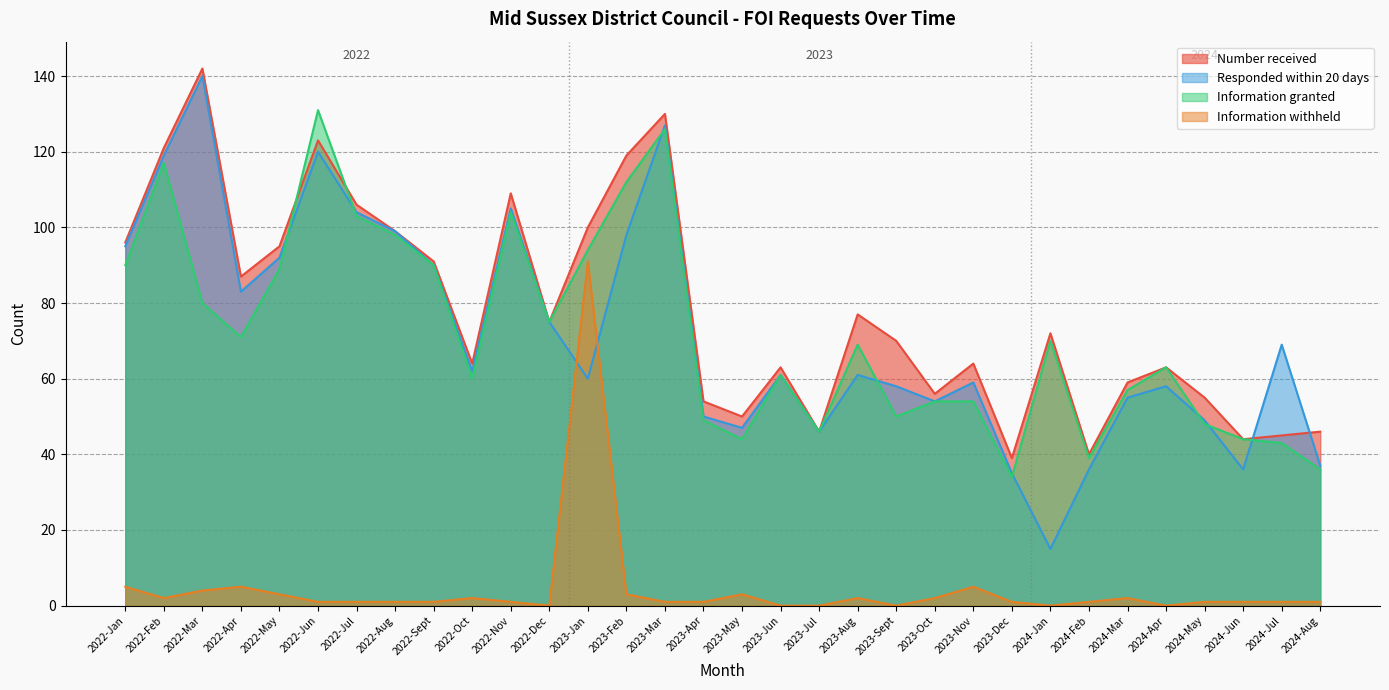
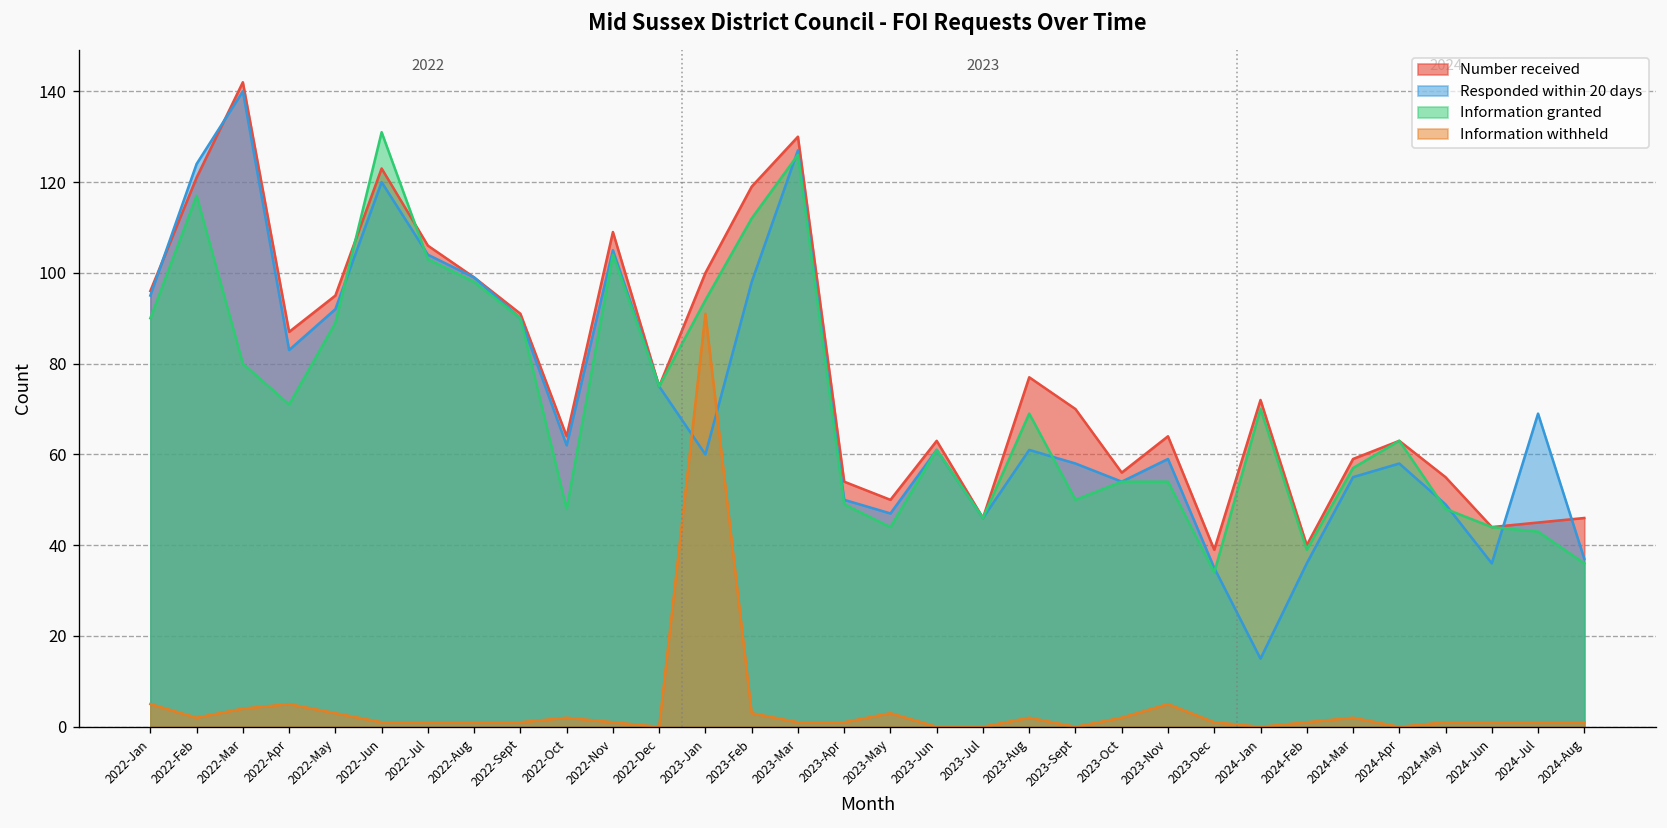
  {
    "Responded within 20 days": {
      "2022-Jan": 95,
-     "2022-Feb": 119,
+     "2022-Feb": 124,
      "2022-Mar": 140,
      "2022-Apr": 83,
      "2022-May": 92,
      "2022-Jun": 120,
      "2022-Jul": 104,
      "2022-Oct": 62,
      "2022-Nov": 105,
      "2023-Jan": 60,
      "2023-Feb": 98,
      "2023-Mar": 127,
      "2023-Apr": 50,
      "2023-May": 47,
      "2023-Aug": 61,
      "2023-Sept": 58,
      "2023-Nov": 59,
      "2023-Dec": 35,
      "2024-Jan": 15,
      "2024-Feb": 36,
      "2024-Mar": 55,
      "2024-Apr": 58,
      "2024-May": 49,
      "2024-Jun": 36,
      "2024-Jul": 69,
      "2024-Aug": 37
    },
    "Information granted": {
      "2022-Jan": 90,
      "2022-Feb": 117,
      "2022-Mar": 80,
      "2022-Apr": 71,
      "2022-May": 89,
      "2022-Jun": 131,
      "2022-Jul": 103,
      "2022-Aug": 98,
-     "2022-Oct": 60,
+     "2022-Oct": 48,
      "2022-Nov": 104,
      "2023-Jan": 94,
      "2023-Feb": 112,
      "2023-Mar": 126,
      "2023-Apr": 49,
      "2023-May": 44,
      "2023-Aug": 69,
      "2023-Sept": 50,
      "2023-Nov": 54,
      "2023-Dec": 34,
      "2024-Jan": 70,
      "2024-Feb": 39,
      "2024-Mar": 57,
      "2024-May": 48,
      "2024-Jul": 43,
      "2024-Aug": 36
    }
  }
